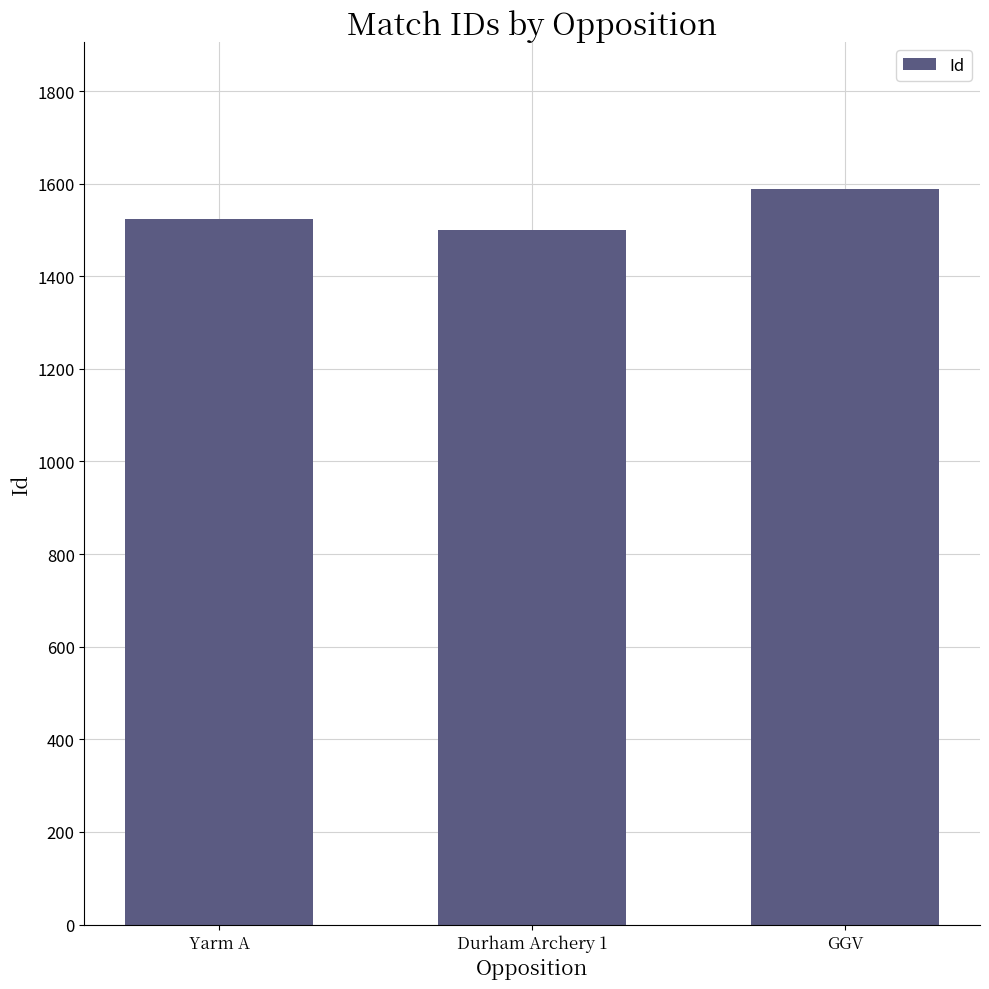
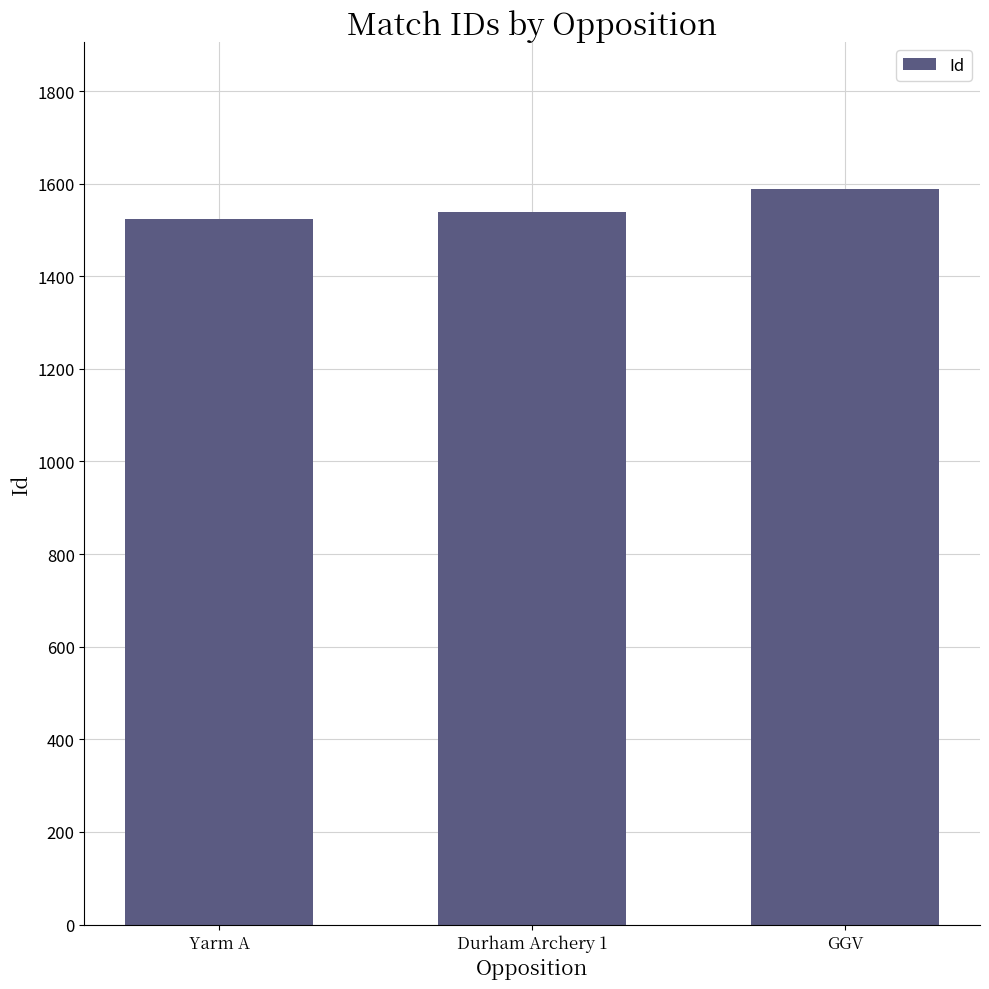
  {
    "Yarm A": 1520,
-   "Durham Archery 1": 1500,
+   "Durham Archery 1": 1540,
    "GGV": 1590
  }
